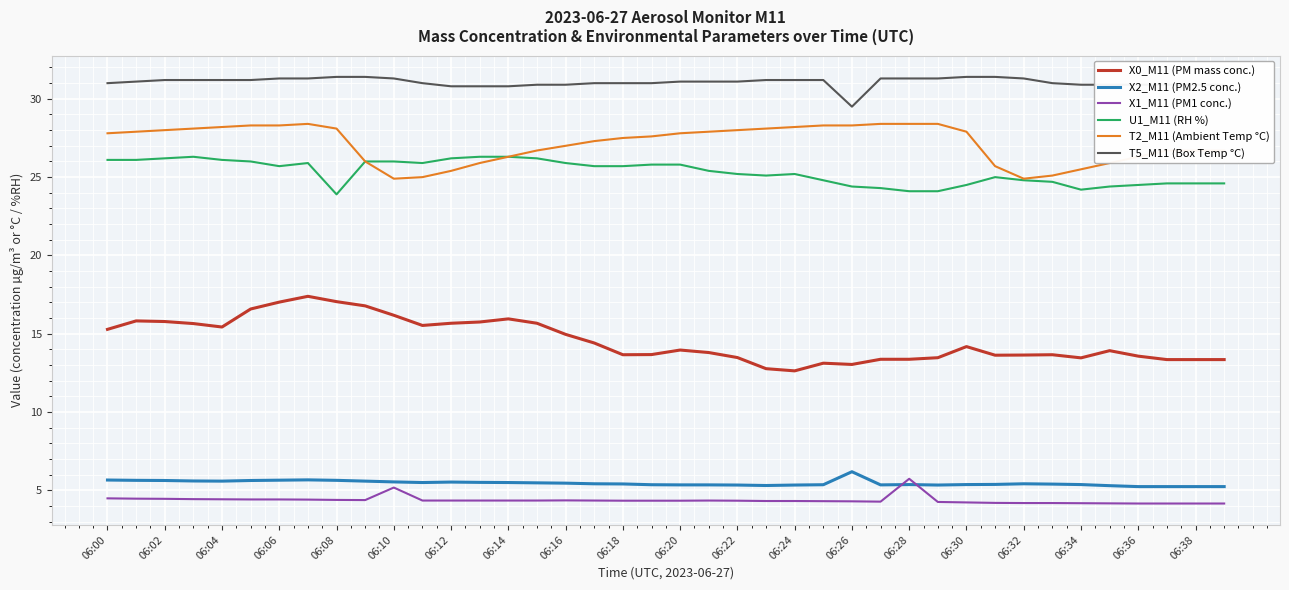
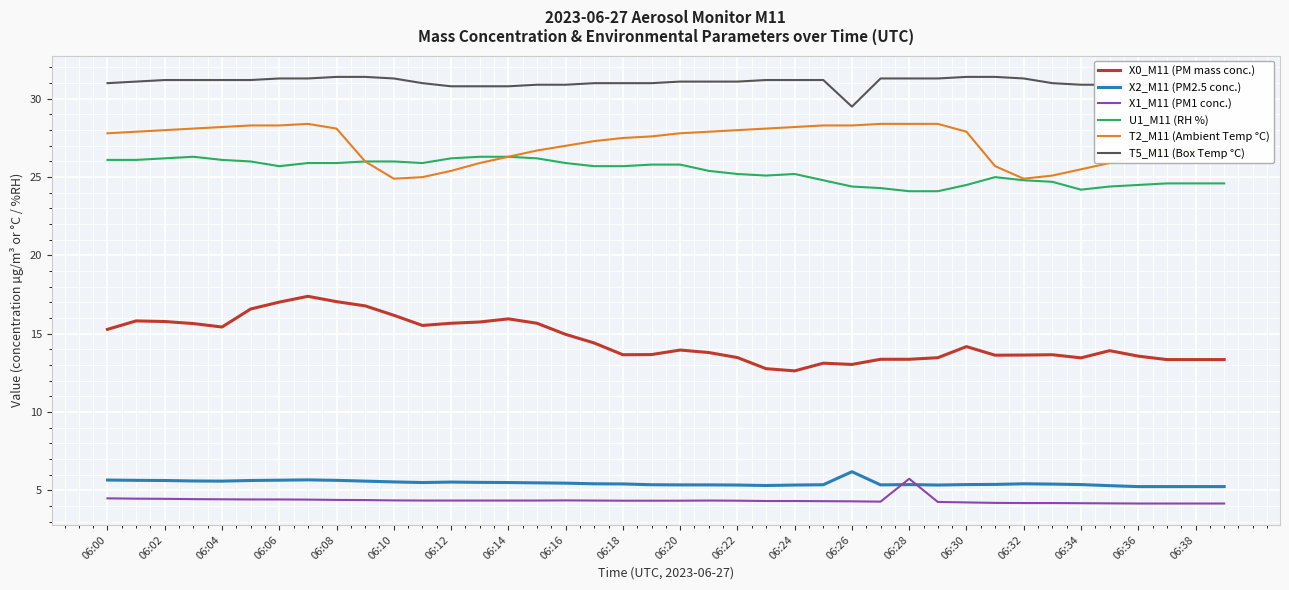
  {
    "X0_M11 (PM mass conc.)": {
      "06:00": 15.3,
      "06:02": 15.8,
      "06:04": 15.4,
      "06:06": 17.0,
      "06:08": 17.1,
      "06:10": 16.2,
      "06:12": 15.7,
      "06:14": 16.0,
      "06:16": 15.0,
      "06:18": 13.7,
      "06:20": 14.0,
      "06:22": 13.5,
      "06:24": 12.6,
      "06:26": 13.0,
      "06:28": 13.4,
      "06:30": 14.2,
      "06:32": 13.6,
      "06:34": 13.5,
      "06:36": 13.6,
      "06:38": 13.4
    },
    "X2_M11 (PM2.5 conc.)": {
      "06:00": 5.7,
      "06:02": 5.6,
      "06:04": 5.6,
      "06:06": 5.7,
      "06:08": 5.6,
      "06:10": 5.5,
      "06:12": 5.5,
      "06:14": 5.5,
      "06:16": 5.5,
      "06:18": 5.4,
      "06:20": 5.4,
      "06:22": 5.3,
      "06:24": 5.3,
      "06:26": 6.2,
      "06:28": 5.4,
      "06:30": 5.4,
      "06:32": 5.4,
      "06:34": 5.4,
      "06:36": 5.2,
      "06:38": 5.2
    },
    "X1_M11 (PM1 conc.)": {
      "06:00": 4.5,
      "06:02": 4.5,
      "06:04": 4.4,
      "06:06": 4.4,
      "06:08": 4.4,
-     "06:10": 5.2,
+     "06:10": 4.4,
      "06:12": 4.4,
      "06:14": 4.4,
      "06:16": 4.4,
      "06:18": 4.3,
      "06:20": 4.3,
      "06:22": 4.3,
      "06:24": 4.3,
      "06:26": 4.3,
      "06:28": 5.7,
      "06:30": 4.2,
      "06:32": 4.2,
      "06:34": 4.2,
      "06:36": 4.2,
      "06:38": 4.2
    },
    "U1_M11 (RH %)": {
      "06:00": 26.1,
      "06:02": 26.2,
      "06:04": 26.1,
      "06:06": 25.7,
-     "06:08": 23.9,
+     "06:08": 25.9,
      "06:10": 26.0,
      "06:12": 26.2,
      "06:16": 25.9,
      "06:18": 25.7,
      "06:20": 25.8,
      "06:22": 25.2,
      "06:24": 25.2,
      "06:26": 24.4,
      "06:28": 24.1,
      "06:30": 24.5,
      "06:34": 24.2,
      "06:36": 24.5,
      "06:38": 24.6
    },
    "T2_M11 (Ambient Temp °C)": {
      "06:00": 27.8,
      "06:02": 28.0,
      "06:04": 28.2,
      "06:06": 28.3,
      "06:08": 28.1,
      "06:10": 24.9,
      "06:12": 25.4,
      "06:16": 27.0,
      "06:18": 27.5,
      "06:20": 27.8,
      "06:22": 28.0,
      "06:24": 28.2,
      "06:26": 28.3,
      "06:28": 28.4,
      "06:30": 27.9,
      "06:34": 25.5
    },
    "T5_M11 (Box Temp °C)": {
      "06:00": 31.0,
      "06:02": 31.2,
      "06:04": 31.2,
      "06:06": 31.3,
      "06:08": 31.4,
      "06:10": 31.3,
      "06:12": 30.8,
      "06:14": 30.8,
      "06:16": 30.9,
      "06:18": 31.0,
      "06:20": 31.1,
      "06:22": 31.1,
      "06:24": 31.2,
      "06:26": 29.5,
      "06:28": 31.3,
      "06:30": 31.4,
      "06:32": 31.3,
      "06:34": 30.9
    }
  }
